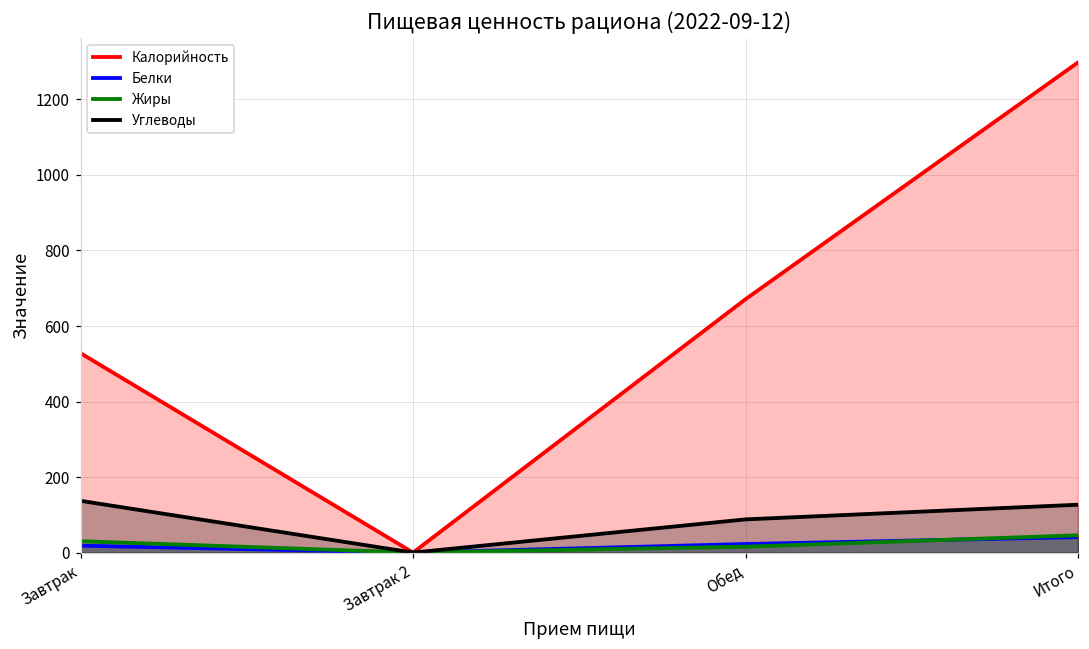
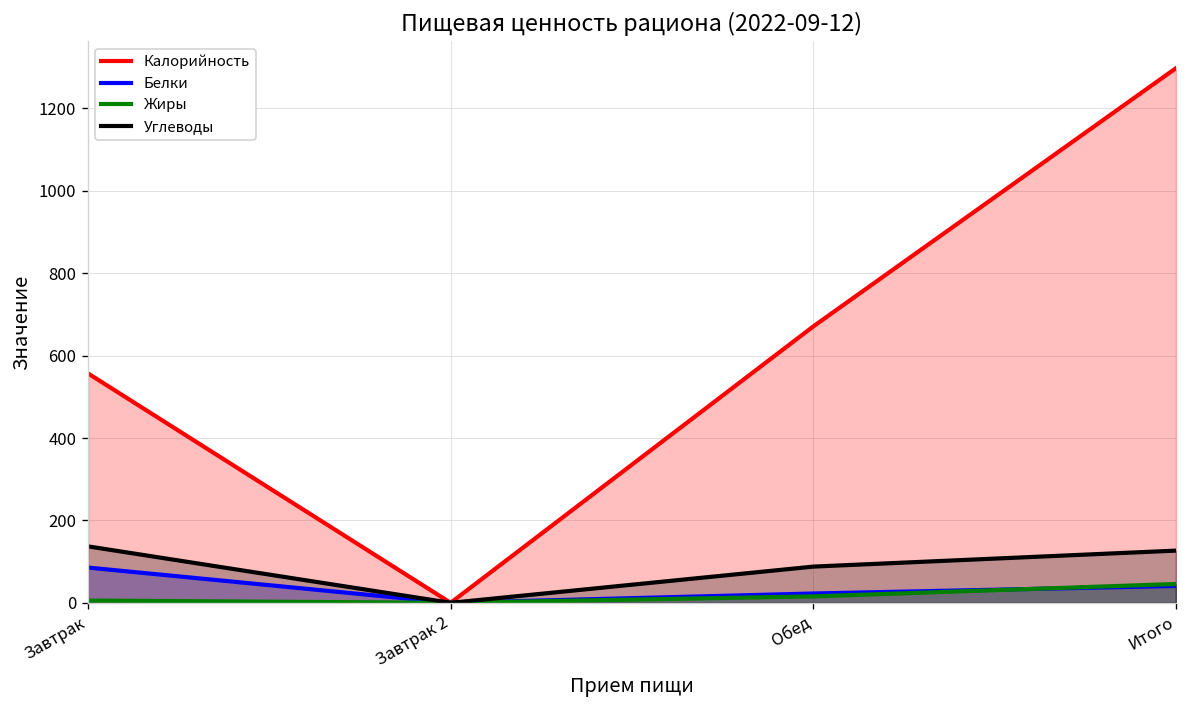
  {
    "Калорийность": {
-     "Завтрак": 530,
+     "Завтрак": 560,
      "Обед": 670,
      "Итого": 1300
    },
    "Белки": {
-     "Завтрак": 20
+     "Завтрак": 90
    },
    "Жиры": {
-     "Завтрак": 30
+     "Завтрак": 10
    },
    "Углеводы": {
      "Завтрак": 140,
      "Обед": 90,
      "Итого": 130
    }
  }
